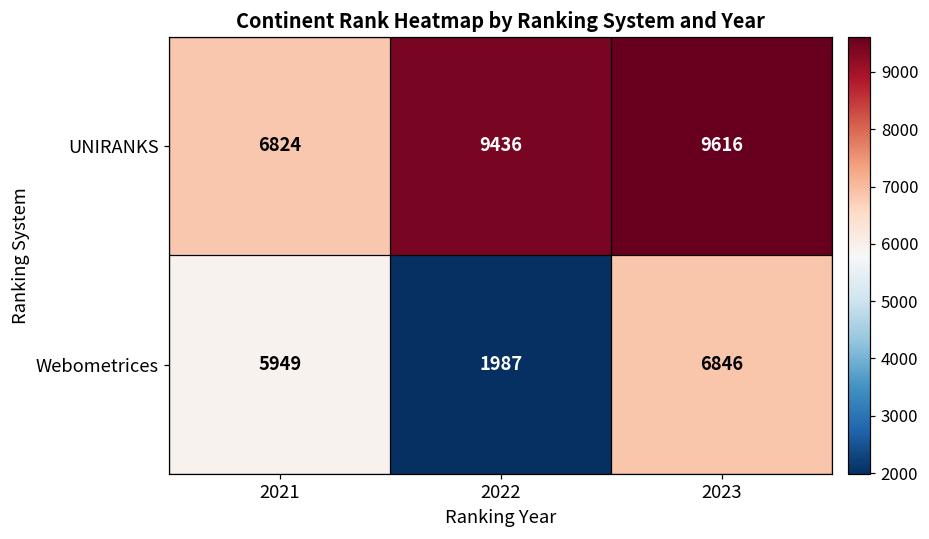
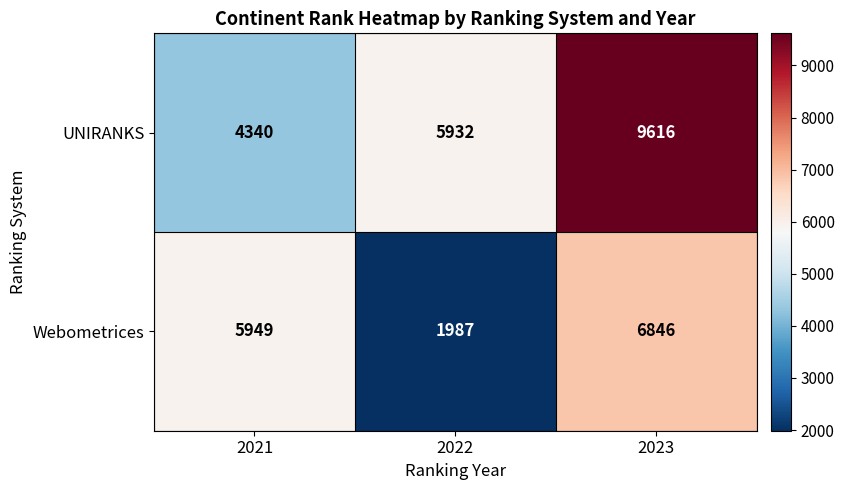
  {
    "UNIRANKS": {
-     "2021": 6824,
-     "2022": 9436,
+     "2021": 4340,
+     "2022": 5932,
      "2023": 9616
    },
    "Webometrices": {
      "2021": 5949,
      "2022": 1987,
      "2023": 6846
    }
  }
